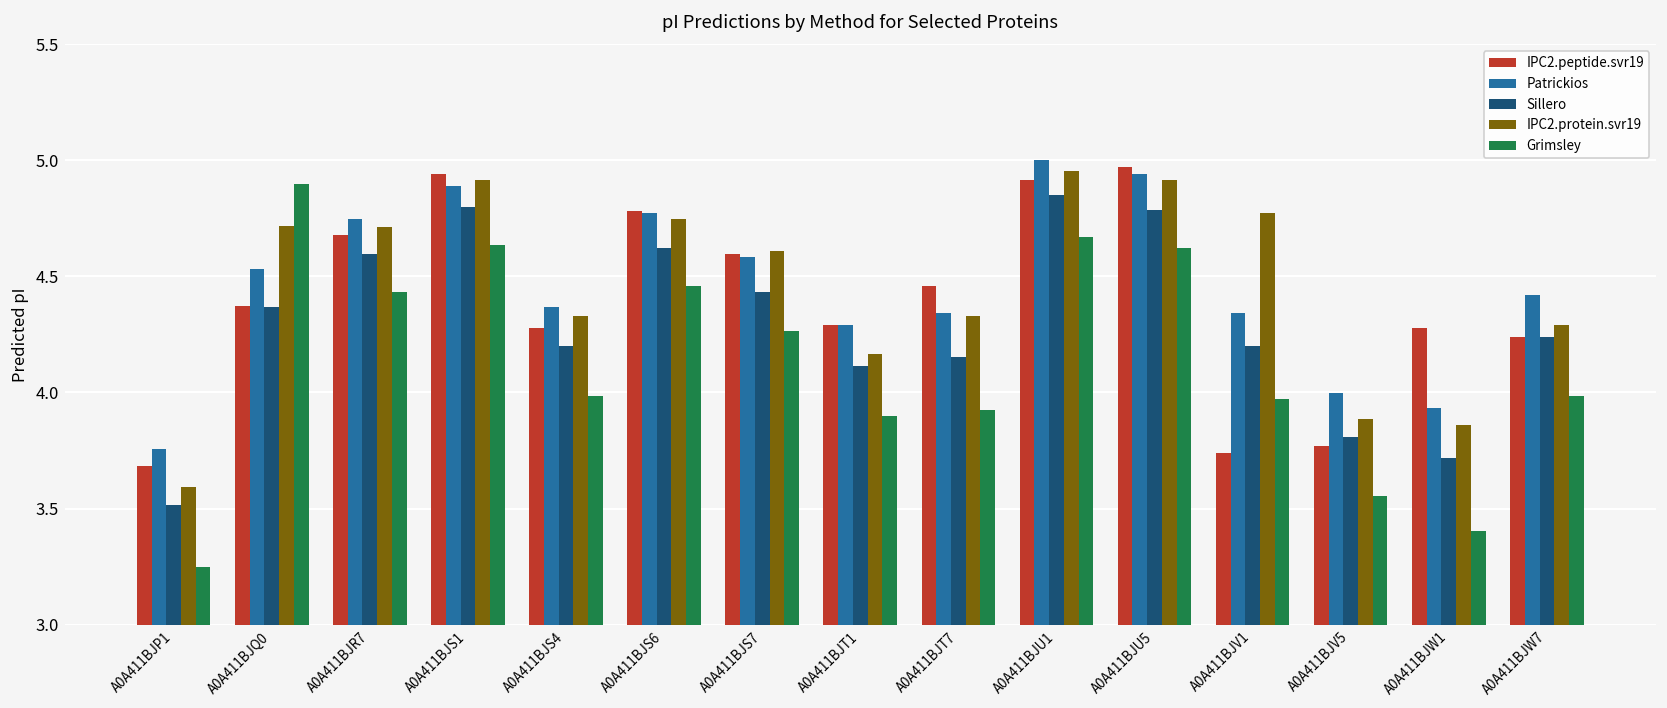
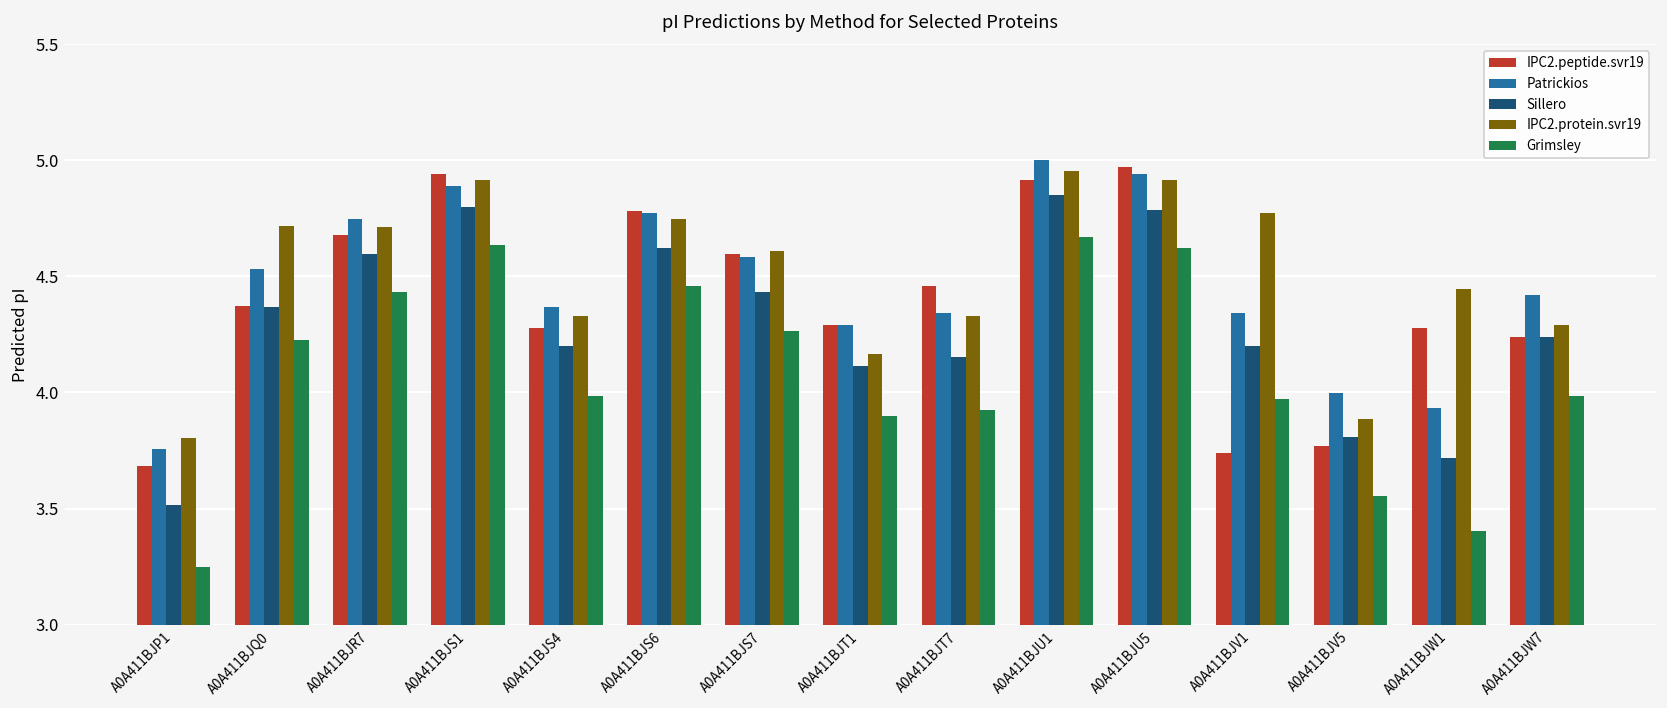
  {
    "IPC2.peptide.svr19": {
      "A0A411BJP1": 3.69,
      "A0A411BJQ0": 4.37,
      "A0A411BJR7": 4.68,
      "A0A411BJS1": 4.94,
      "A0A411BJS4": 4.28,
      "A0A411BJS6": 4.78,
      "A0A411BJS7": 4.60,
      "A0A411BJT1": 4.29,
      "A0A411BJT7": 4.46,
      "A0A411BJU1": 4.92,
      "A0A411BJU5": 4.97,
      "A0A411BJV1": 3.74,
      "A0A411BJV5": 3.77,
      "A0A411BJW1": 4.28,
      "A0A411BJW7": 4.24
    },
    "IPC2.protein.svr19": {
-     "A0A411BJP1": 3.59,
+     "A0A411BJP1": 3.81,
      "A0A411BJQ0": 4.72,
      "A0A411BJR7": 4.71,
      "A0A411BJS1": 4.91,
      "A0A411BJS4": 4.33,
      "A0A411BJS6": 4.75,
      "A0A411BJS7": 4.61,
      "A0A411BJT1": 4.16,
      "A0A411BJT7": 4.33,
      "A0A411BJU1": 4.95,
      "A0A411BJU5": 4.91,
      "A0A411BJV1": 4.77,
      "A0A411BJV5": 3.88,
-     "A0A411BJW1": 3.86,
+     "A0A411BJW1": 4.44,
      "A0A411BJW7": 4.29
    },
    "Grimsley": {
      "A0A411BJP1": 3.25,
-     "A0A411BJQ0": 4.90,
+     "A0A411BJQ0": 4.23,
      "A0A411BJR7": 4.43,
      "A0A411BJS1": 4.64,
      "A0A411BJS4": 3.99,
      "A0A411BJS6": 4.46,
      "A0A411BJS7": 4.27,
      "A0A411BJT1": 3.90,
      "A0A411BJT7": 3.92,
      "A0A411BJU1": 4.67,
      "A0A411BJU5": 4.62,
      "A0A411BJV1": 3.97,
      "A0A411BJV5": 3.55,
      "A0A411BJW1": 3.40,
      "A0A411BJW7": 3.99
    }
  }
